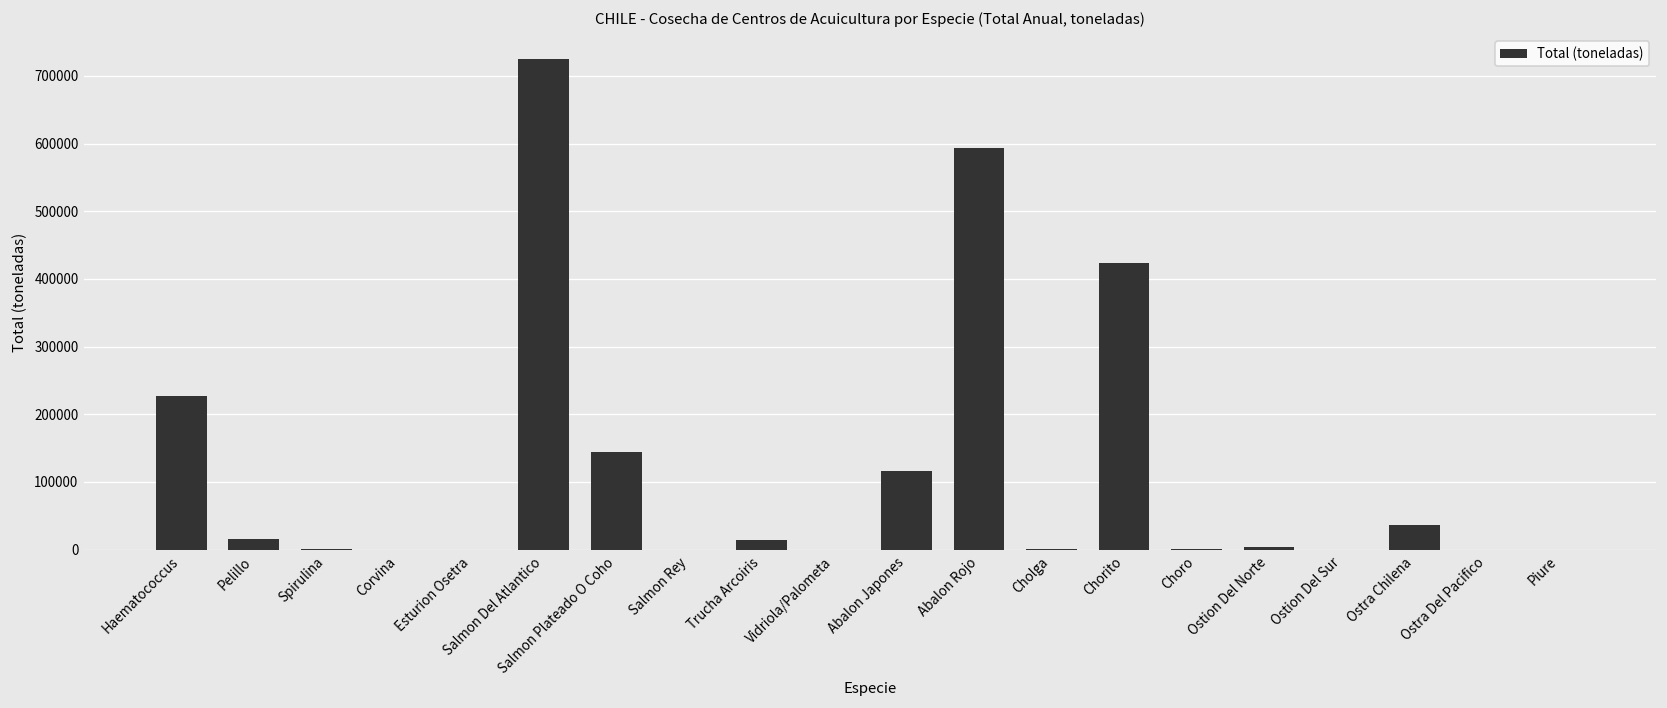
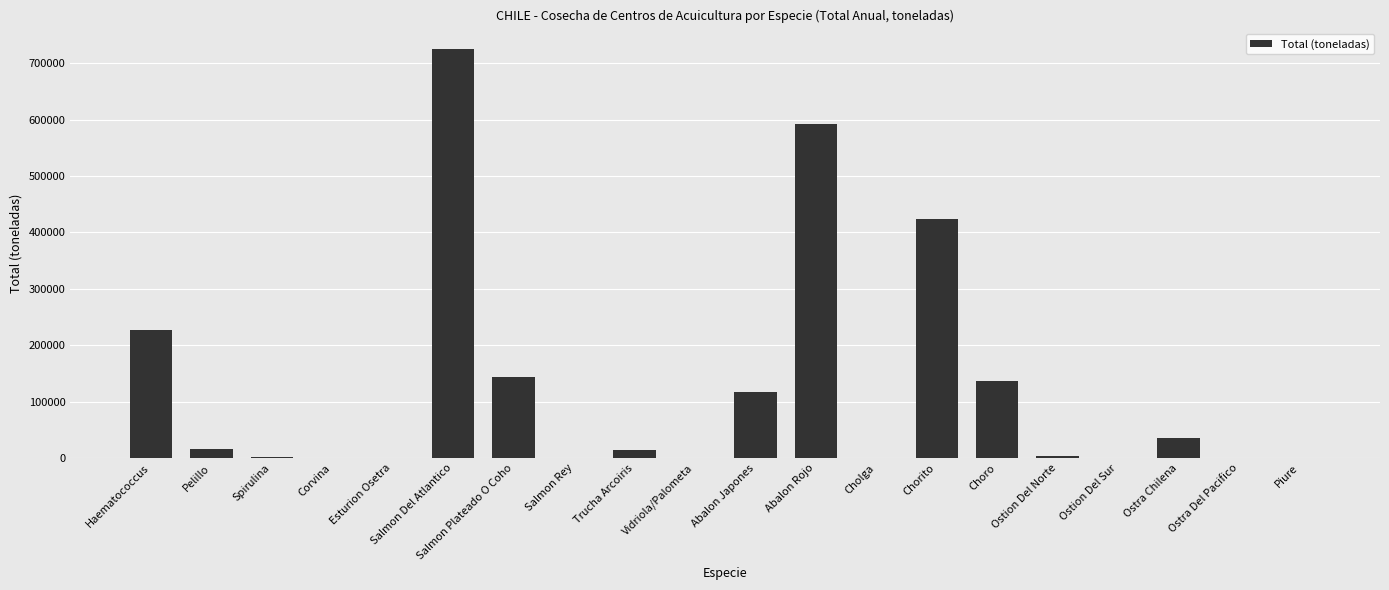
  {
    "Haematococcus": 230000,
    "Pelillo": 20000,
    "Salmon Del Atlantico": 730000,
    "Salmon Plateado O Coho": 140000,
    "Trucha Arcoiris": 10000,
    "Abalon Japones": 120000,
    "Abalon Rojo": 590000,
    "Chorito": 420000,
-   "Choro": 0,
+   "Choro": 140000,
    "Ostra Chilena": 40000
  }
